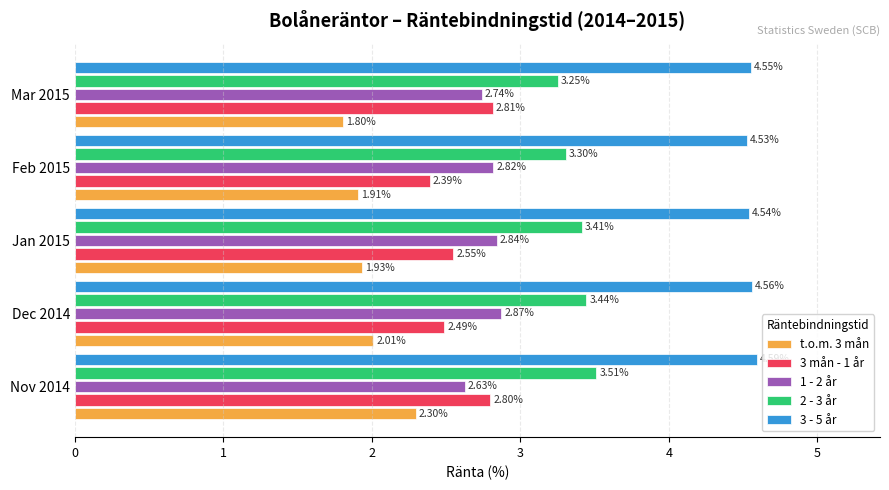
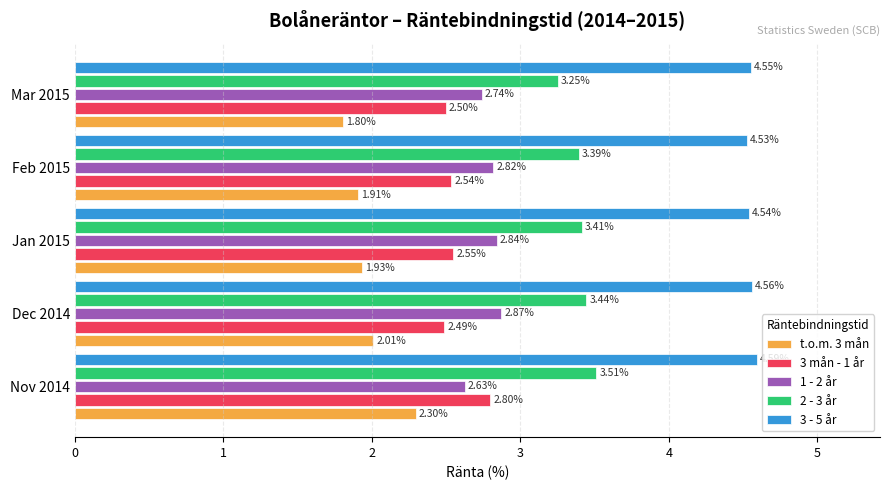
  {
    "t.o.m. 3 mån": {
      "Mar 2015": "1.80%",
      "Feb 2015": "1.91%",
      "Jan 2015": "1.93%",
      "Dec 2014": "2.01%",
      "Nov 2014": "2.30%"
    },
    "3 mån - 1 år": {
-     "Mar 2015": "2.81%",
-     "Feb 2015": "2.39%",
+     "Mar 2015": "2.50%",
+     "Feb 2015": "2.54%",
      "Jan 2015": "2.55%",
      "Dec 2014": "2.49%",
      "Nov 2014": "2.80%"
    },
    "1 - 2 år": {
      "Mar 2015": "2.74%",
      "Feb 2015": "2.82%",
      "Jan 2015": "2.84%",
      "Dec 2014": "2.87%",
      "Nov 2014": "2.63%"
    },
    "2 - 3 år": {
      "Mar 2015": "3.25%",
-     "Feb 2015": "3.30%",
+     "Feb 2015": "3.39%",
      "Jan 2015": "3.41%",
      "Dec 2014": "3.44%",
      "Nov 2014": "3.51%"
    },
    "3 - 5 år": {
      "Mar 2015": "4.55%",
      "Feb 2015": "4.53%",
      "Jan 2015": "4.54%",
      "Dec 2014": "4.56%"
    }
  }
